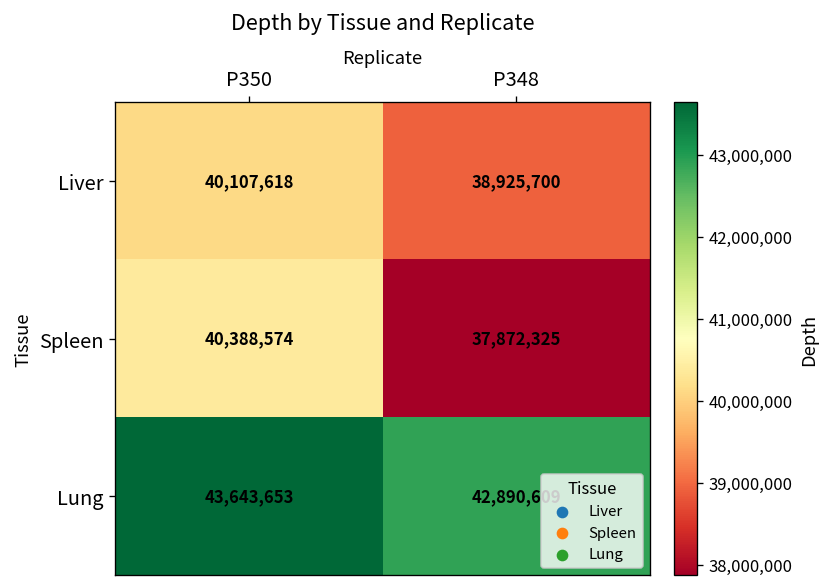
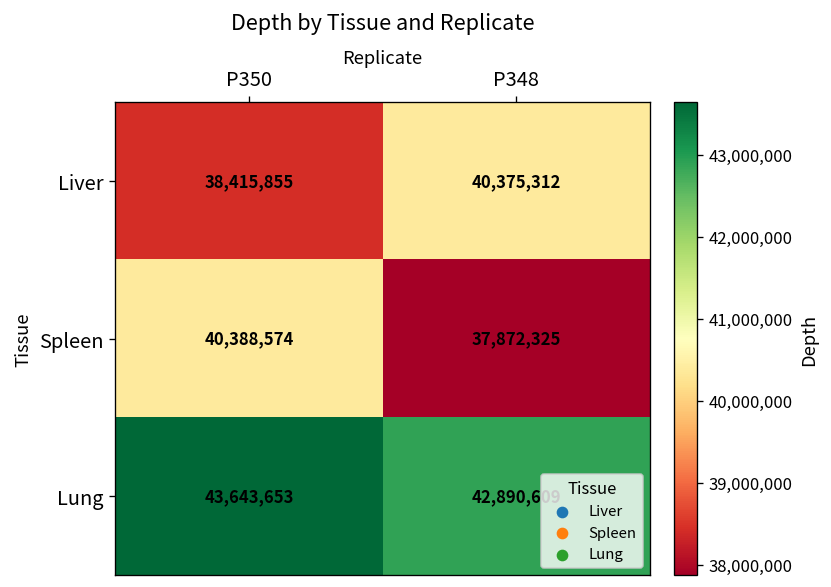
  {
    "Liver": {
-     "P350": "40,107,618",
-     "P348": "38,925,700"
+     "P350": "38,415,855",
+     "P348": "40,375,312"
    },
    "Spleen": {
      "P350": "40,388,574",
      "P348": "37,872,325"
    },
    "Lung": {
      "P350": "43,643,653"
    }
  }
